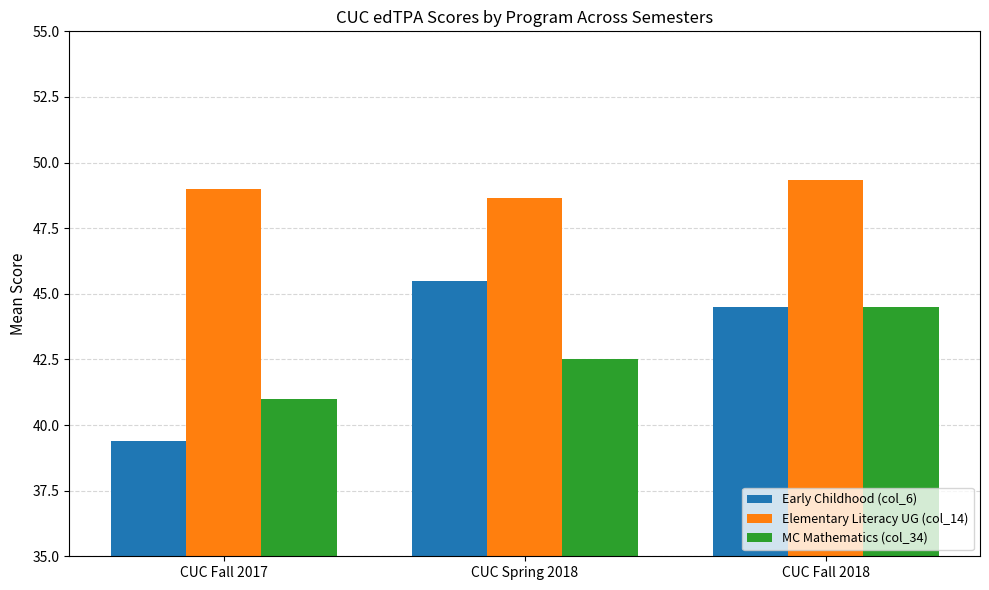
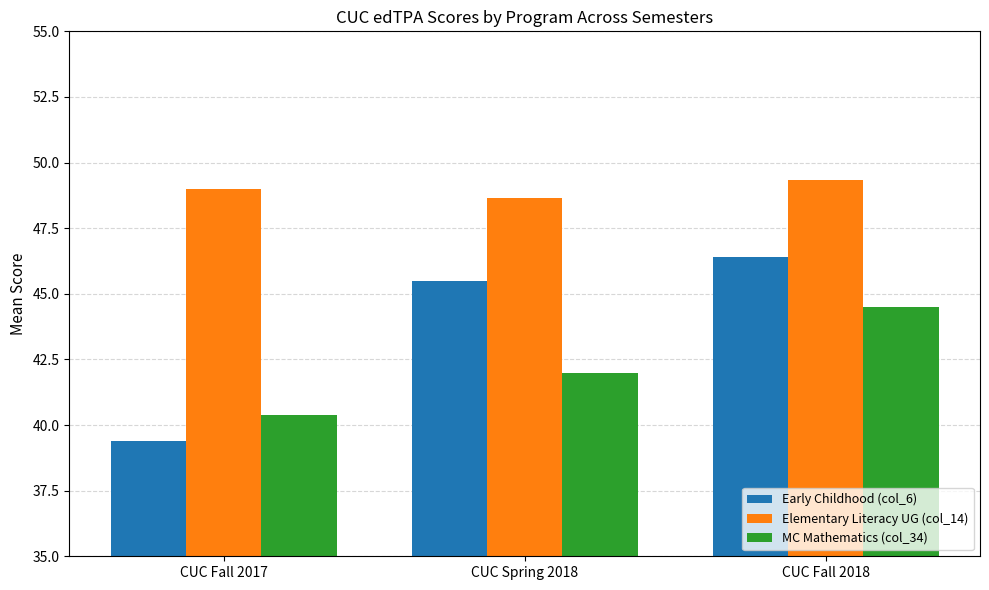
  {
    "Early Childhood (col_6)": {
      "CUC Fall 2017": 39.4,
      "CUC Spring 2018": 45.5,
-     "CUC Fall 2018": 44.5
+     "CUC Fall 2018": 46.4
    },
    "Elementary Literacy UG (col_14)": {
      "CUC Fall 2017": 49.0,
      "CUC Spring 2018": 48.7,
      "CUC Fall 2018": 49.3
    },
    "MC Mathematics (col_34)": {
-     "CUC Fall 2017": 41.0,
-     "CUC Spring 2018": 42.5,
+     "CUC Fall 2017": 40.4,
+     "CUC Spring 2018": 42.0,
      "CUC Fall 2018": 44.5
    }
  }
